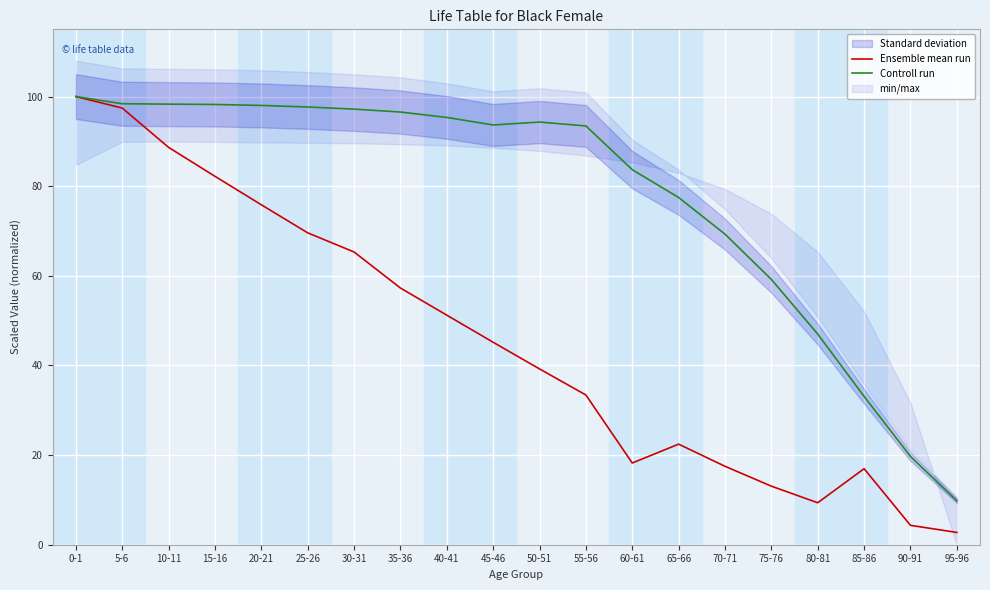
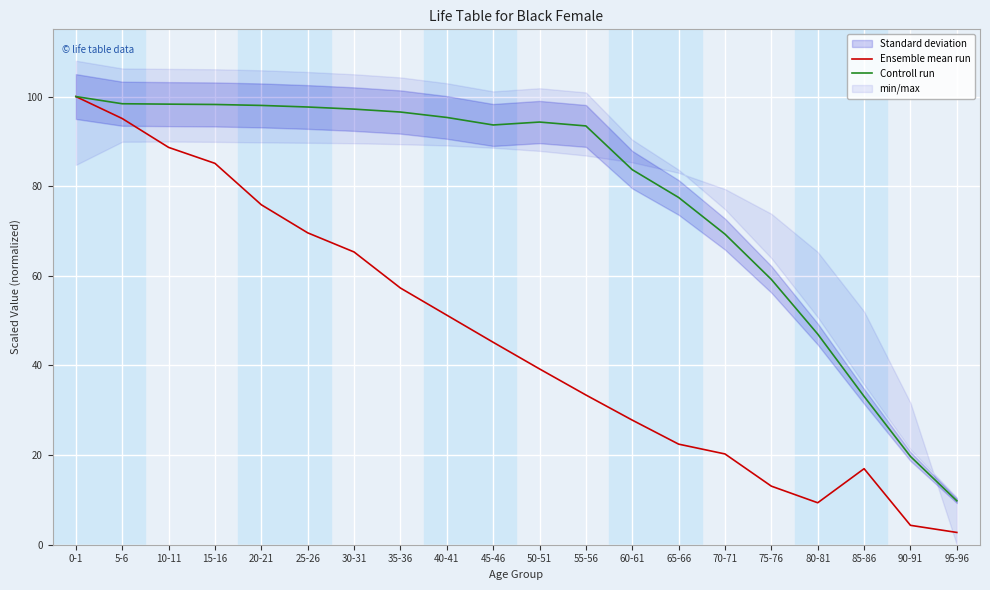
  {
    "Ensemble mean run": {
-     "5-6": 97,
+     "5-6": 95,
      "10-11": 89,
-     "15-16": 82,
+     "15-16": 85,
      "20-21": 76,
      "25-26": 70,
      "30-31": 65,
      "35-36": 57,
      "40-41": 51,
      "45-46": 45,
      "50-51": 39,
      "55-56": 33,
-     "60-61": 18,
+     "60-61": 28,
      "65-66": 22,
-     "70-71": 18,
+     "70-71": 20,
      "75-76": 13,
      "80-81": 9,
      "85-86": 17,
      "90-91": 4,
      "95-96": 3
    },
    "Controll run": {
      "5-6": 98,
      "10-11": 98,
      "15-16": 98,
      "20-21": 98,
      "25-26": 98,
      "30-31": 97,
      "35-36": 97,
      "40-41": 95,
      "45-46": 94,
      "50-51": 94,
      "55-56": 93,
      "60-61": 84,
      "65-66": 77,
      "70-71": 69,
      "75-76": 59,
      "80-81": 47,
      "85-86": 33,
      "90-91": 20
    }
  }
